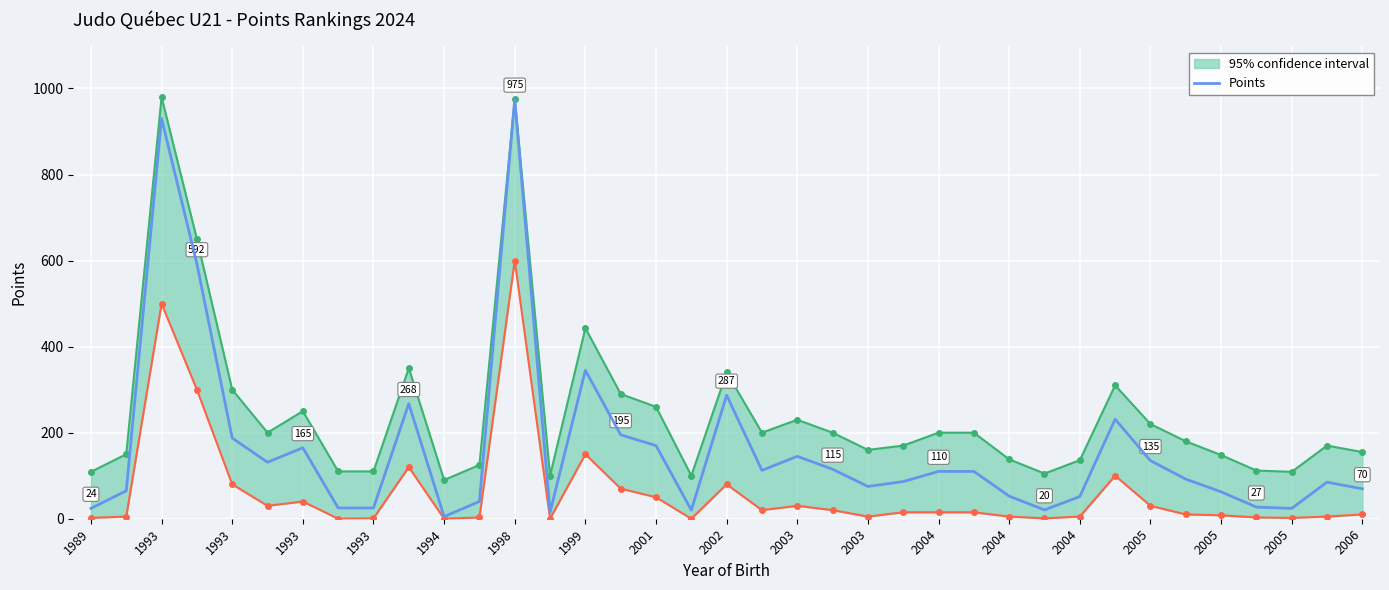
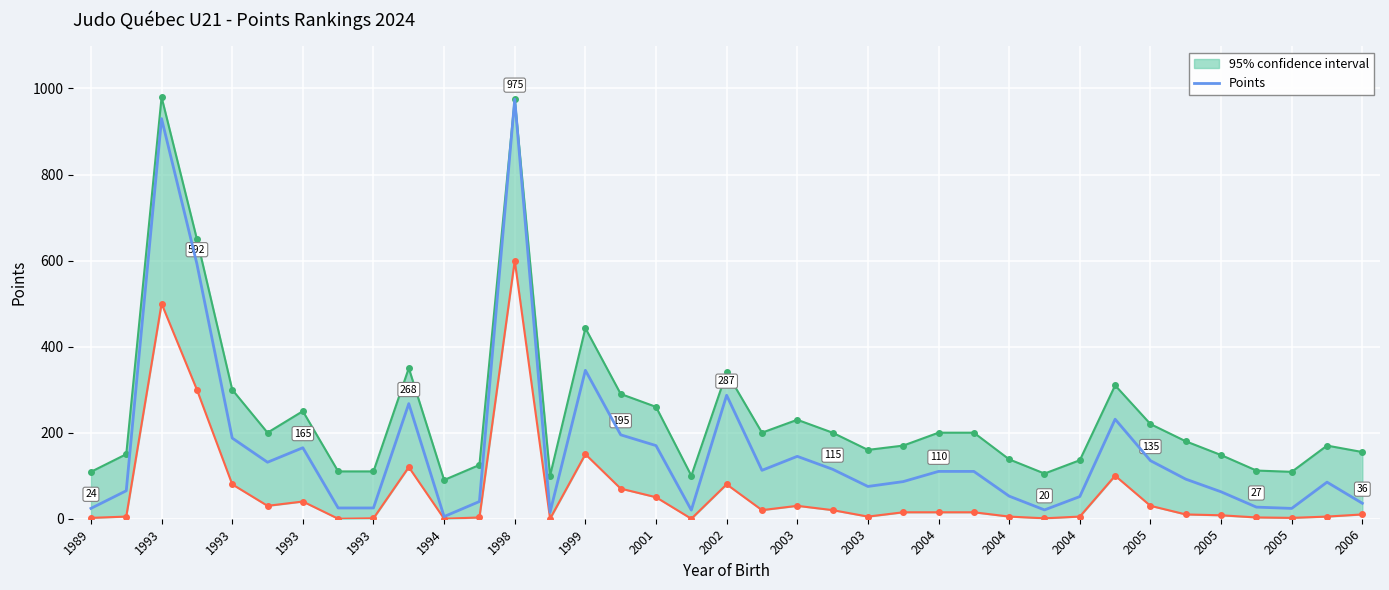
  {
    "95% confidence interval": {
      "1999": 440,
      "2006": 160
    },
    "Points": {
-     "2006": 70
+     "2006": 36
    }
  }
